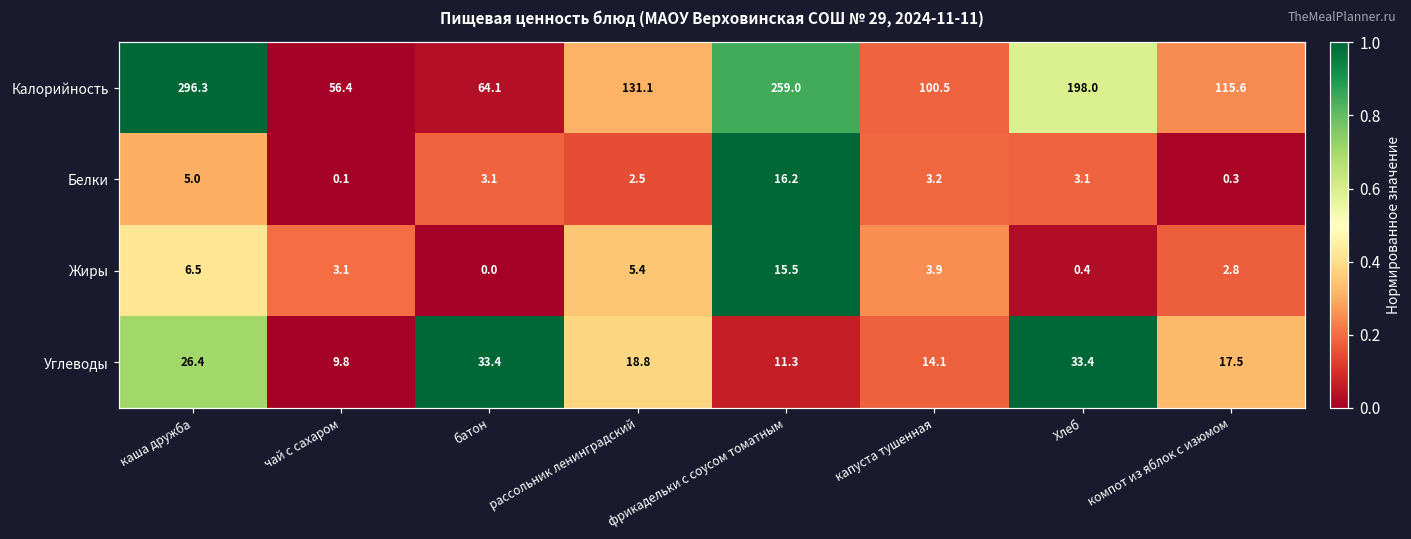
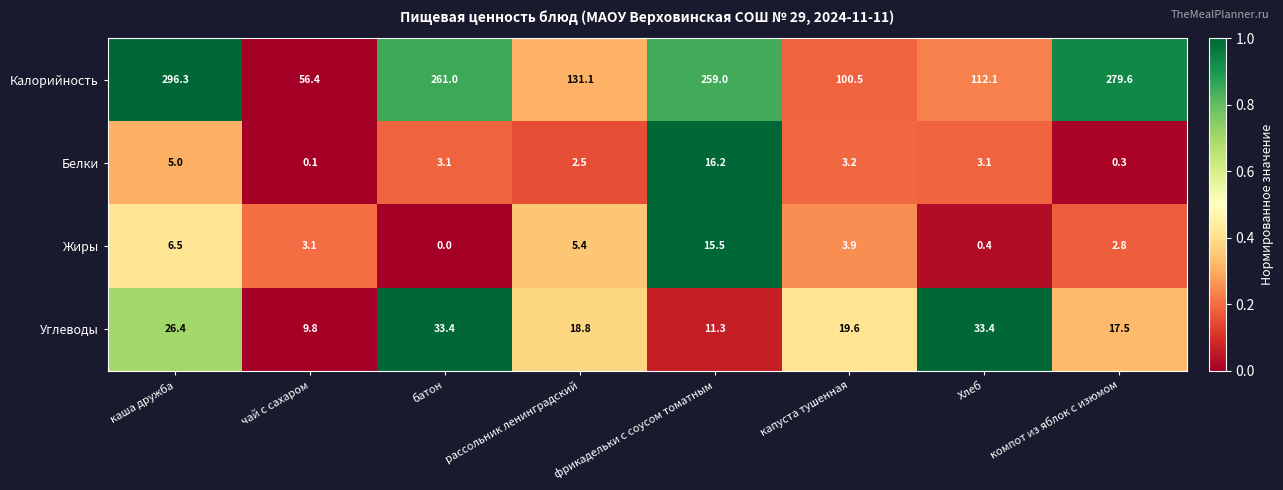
  {
    "Калорийность": {
      "каша дружба": 296.3,
      "чай с сахаром": 56.4,
-     "батон": 64.1,
+     "батон": 261.0,
      "рассольник ленинградский": 131.1,
      "фрикадельки с соусом томатным": 259.0,
      "капуста тушенная": 100.5,
-     "Хлеб": 198.0,
-     "компот из яблок с изюмом": 115.6
+     "Хлеб": 112.1,
+     "компот из яблок с изюмом": 279.6
    },
    "Белки": {
      "каша дружба": 5.0,
      "чай с сахаром": 0.1,
      "батон": 3.1,
      "рассольник ленинградский": 2.5,
      "фрикадельки с соусом томатным": 16.2,
      "капуста тушенная": 3.2,
      "Хлеб": 3.1,
      "компот из яблок с изюмом": 0.3
    },
    "Жиры": {
      "каша дружба": 6.5,
      "чай с сахаром": 3.1,
      "батон": 0.0,
      "рассольник ленинградский": 5.4,
      "фрикадельки с соусом томатным": 15.5,
      "капуста тушенная": 3.9,
      "Хлеб": 0.4,
      "компот из яблок с изюмом": 2.8
    },
    "Углеводы": {
      "каша дружба": 26.4,
      "чай с сахаром": 9.8,
      "батон": 33.4,
      "рассольник ленинградский": 18.8,
      "фрикадельки с соусом томатным": 11.3,
-     "капуста тушенная": 14.1,
+     "капуста тушенная": 19.6,
      "Хлеб": 33.4,
      "компот из яблок с изюмом": 17.5
    }
  }
